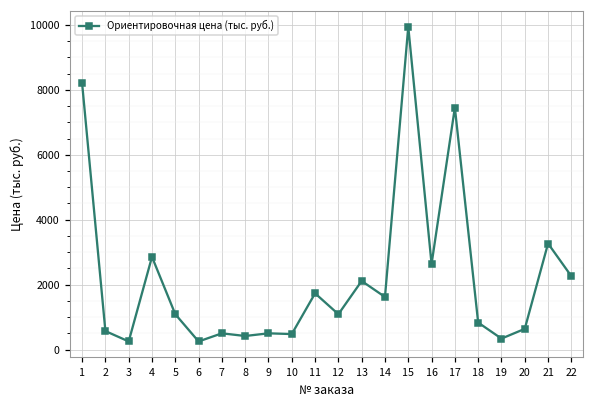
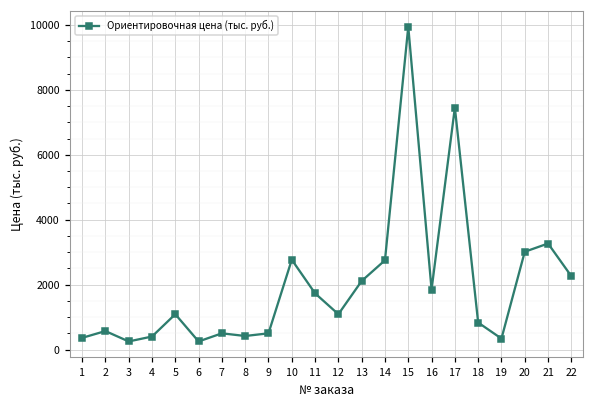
  {
-   "1": 8200,
+   "1": 400,
    "2": 600,
    "3": 200,
-   "4": 2900,
+   "4": 400,
    "5": 1100,
    "6": 200,
    "7": 500,
    "8": 400,
    "9": 500,
-   "10": 500,
+   "10": 2800,
    "11": 1700,
    "12": 1100,
    "13": 2100,
-   "14": 1600,
+   "14": 2800,
    "15": 9900,
-   "16": 2600,
+   "16": 1800,
    "17": 7500,
    "18": 800,
    "19": 300,
-   "20": 600,
+   "20": 3000,
    "21": 3300,
    "22": 2300
  }
